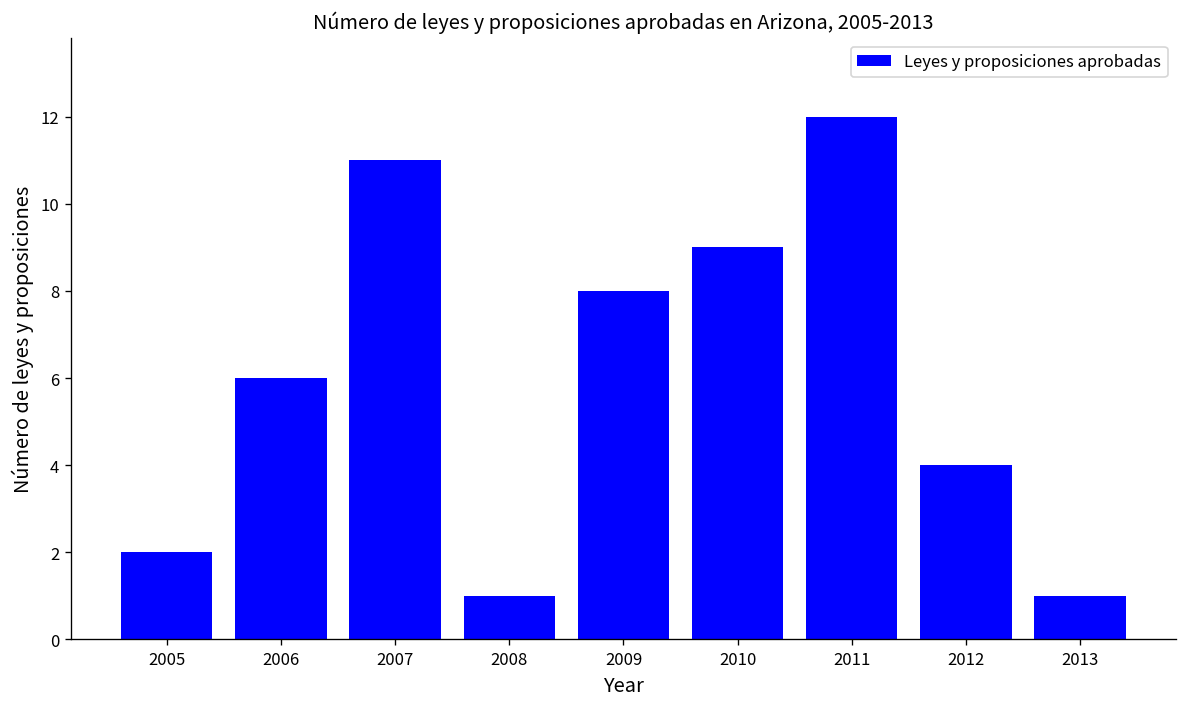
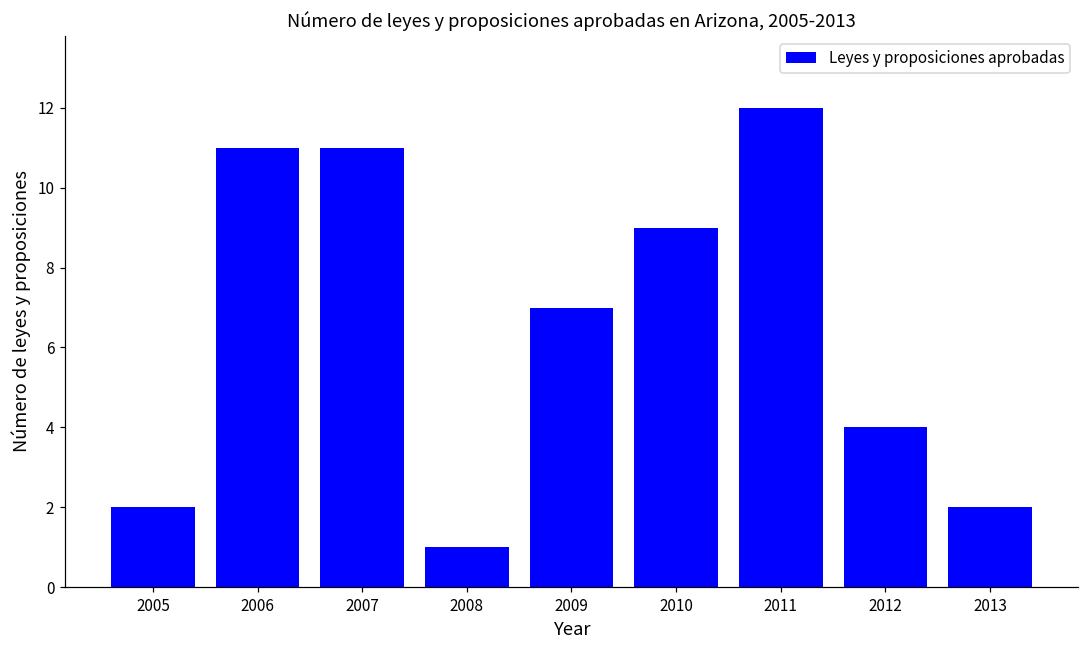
  {
    "2005": 2,
-   "2006": 6,
+   "2006": 11,
    "2007": 11,
    "2008": 1,
-   "2009": 8,
+   "2009": 7,
    "2010": 9,
    "2011": 12,
    "2012": 4,
-   "2013": 1
+   "2013": 2
  }
